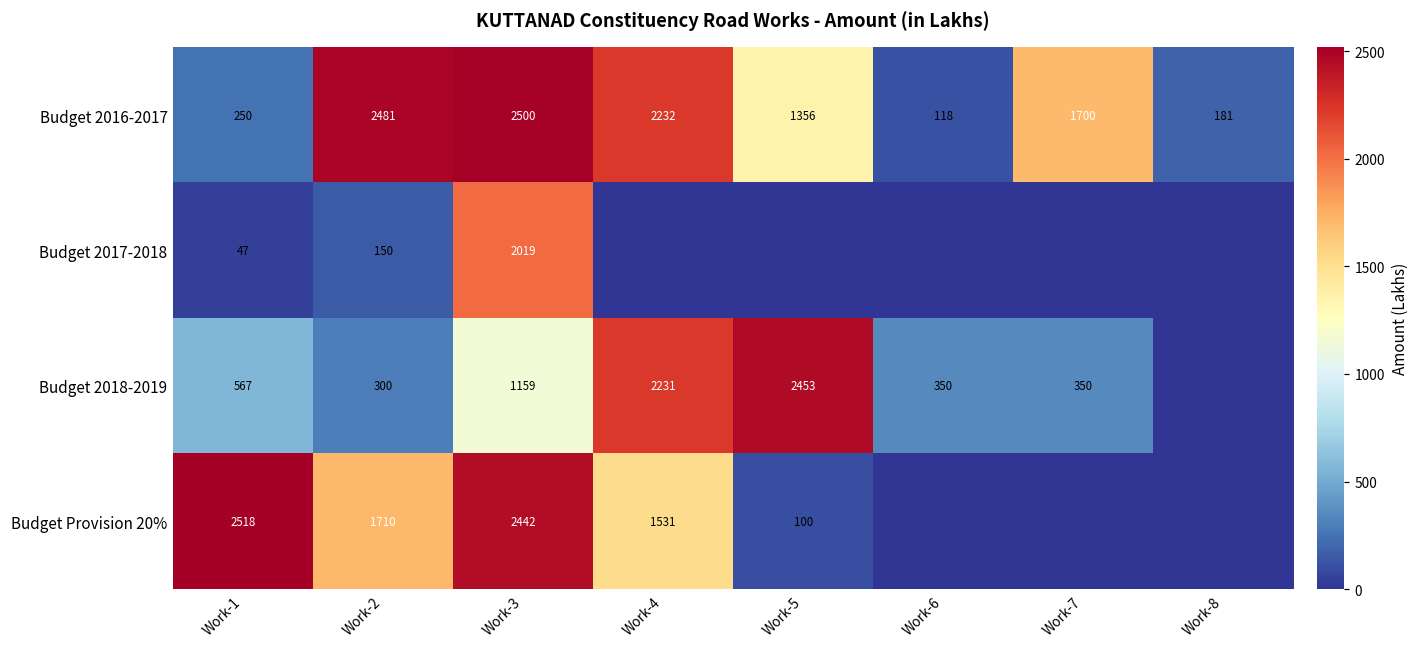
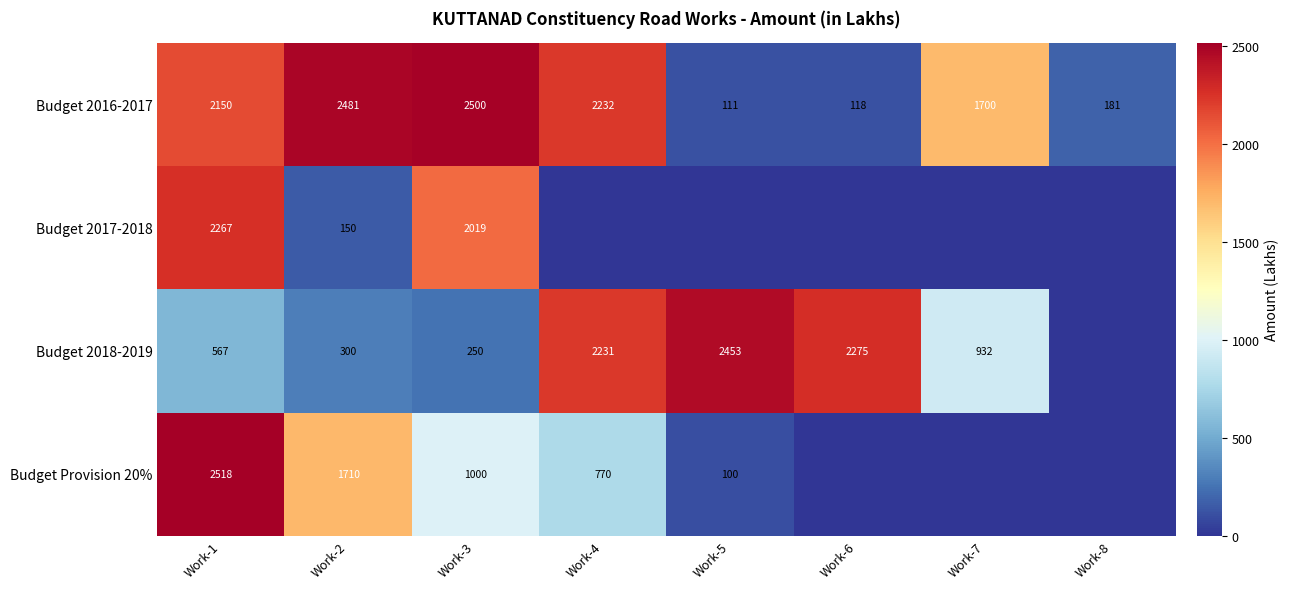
  {
    "Budget 2016-2017": {
-     "Work-1": 250,
+     "Work-1": 2150,
      "Work-2": 2481,
      "Work-3": 2500,
      "Work-4": 2232,
-     "Work-5": 1356,
+     "Work-5": 111,
      "Work-6": 118,
      "Work-7": 1700,
      "Work-8": 181
    },
    "Budget 2017-2018": {
-     "Work-1": 47,
+     "Work-1": 2267,
      "Work-2": 150,
      "Work-3": 2019
    },
    "Budget 2018-2019": {
      "Work-1": 567,
      "Work-2": 300,
-     "Work-3": 1159,
+     "Work-3": 250,
      "Work-4": 2231,
      "Work-5": 2453,
-     "Work-6": 350,
-     "Work-7": 350
+     "Work-6": 2275,
+     "Work-7": 932
    },
    "Budget Provision 20%": {
      "Work-1": 2518,
      "Work-2": 1710,
-     "Work-3": 2442,
-     "Work-4": 1531,
+     "Work-3": 1000,
+     "Work-4": 770,
      "Work-5": 100
    }
  }
